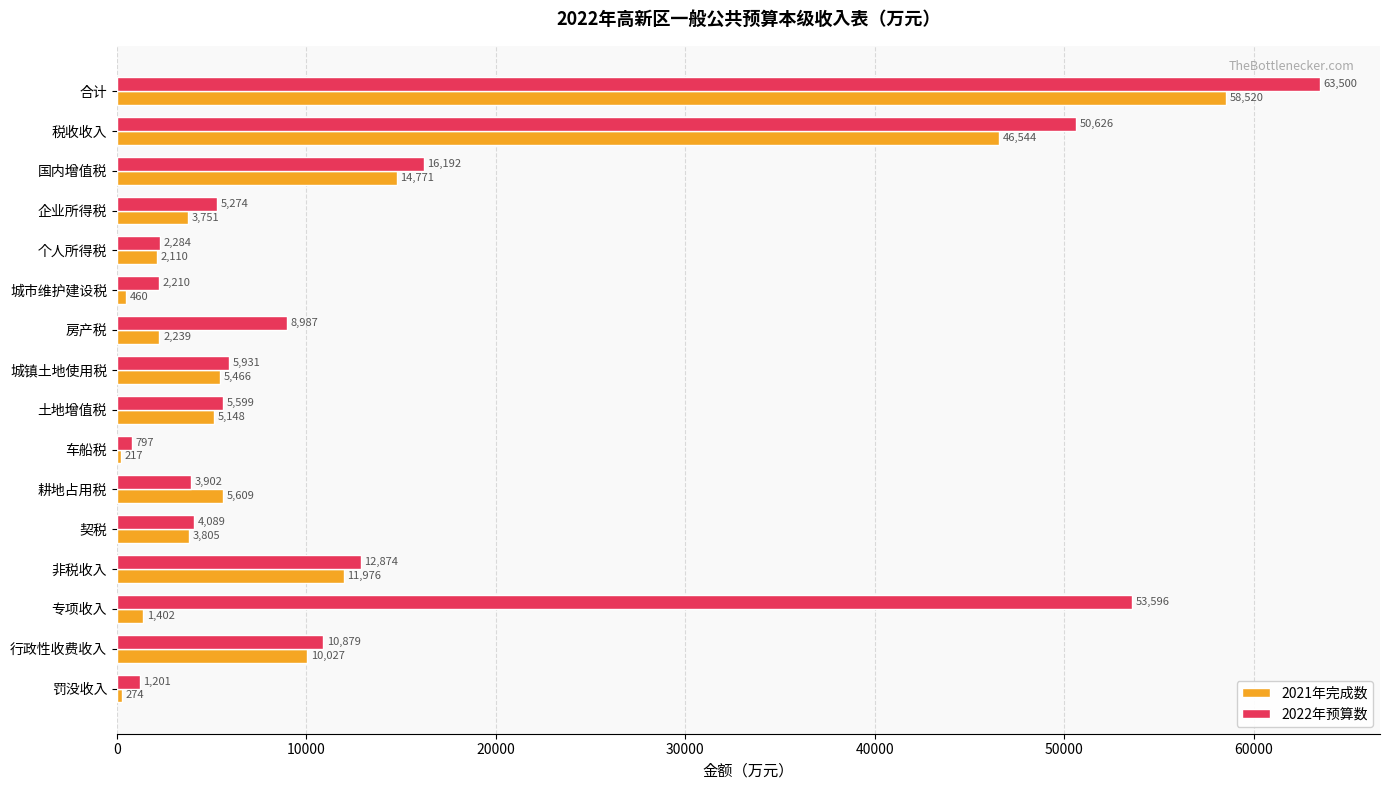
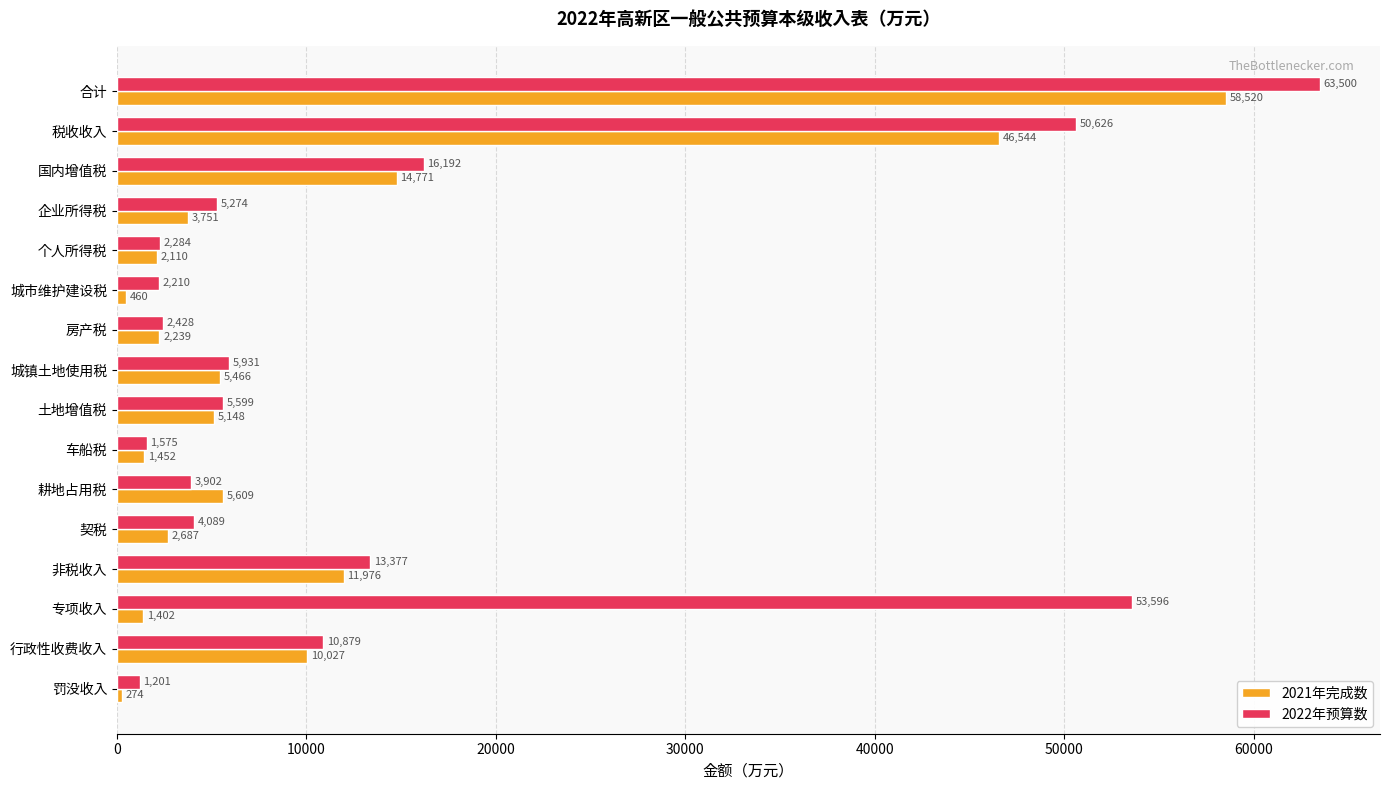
  {
    "2021年完成数": {
      "合计": "58,520",
      "税收收入": "46,544",
      "国内增值税": "14,771",
      "企业所得税": "3,751",
      "个人所得税": "2,110",
      "城市维护建设税": "460",
      "房产税": "2,239",
      "城镇土地使用税": "5,466",
      "土地增值税": "5,148",
-     "车船税": "217",
+     "车船税": "1,452",
      "耕地占用税": "5,609",
-     "契税": "3,805",
+     "契税": "2,687",
      "非税收入": "11,976",
      "专项收入": "1,402",
      "行政性收费收入": "10,027",
      "罚没收入": "274"
    },
    "2022年预算数": {
      "合计": "63,500",
      "税收收入": "50,626",
      "国内增值税": "16,192",
      "企业所得税": "5,274",
      "个人所得税": "2,284",
      "城市维护建设税": "2,210",
-     "房产税": "8,987",
+     "房产税": "2,428",
      "城镇土地使用税": "5,931",
      "土地增值税": "5,599",
-     "车船税": "797",
+     "车船税": "1,575",
      "耕地占用税": "3,902",
      "契税": "4,089",
-     "非税收入": "12,874",
+     "非税收入": "13,377",
      "专项收入": "53,596",
      "行政性收费收入": "10,879",
      "罚没收入": "1,201"
    }
  }
